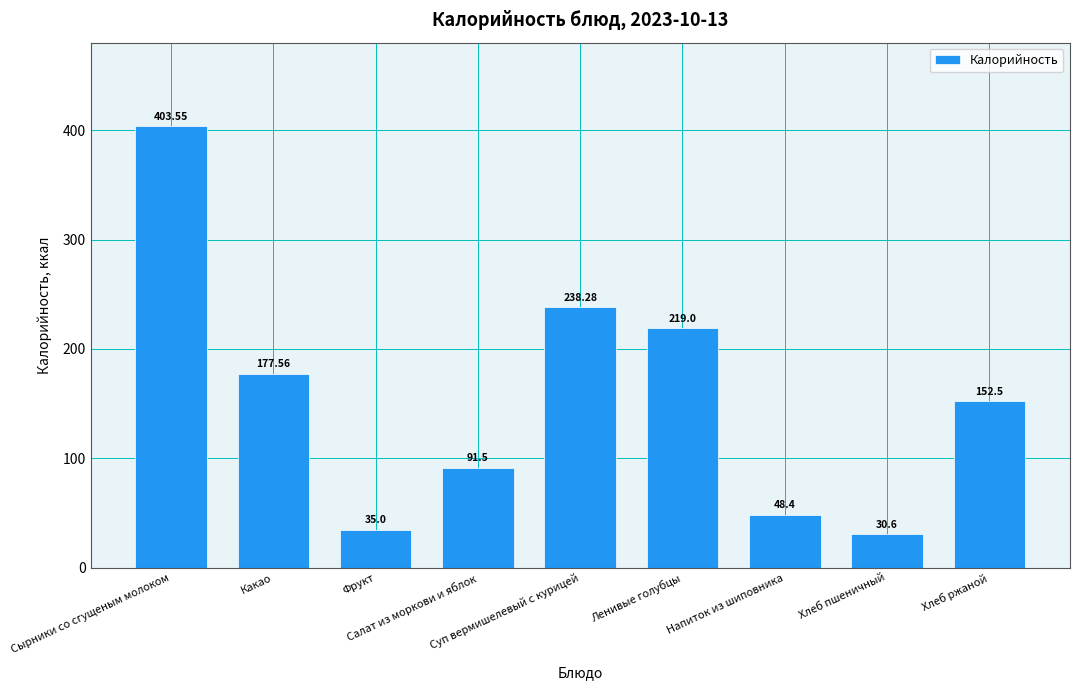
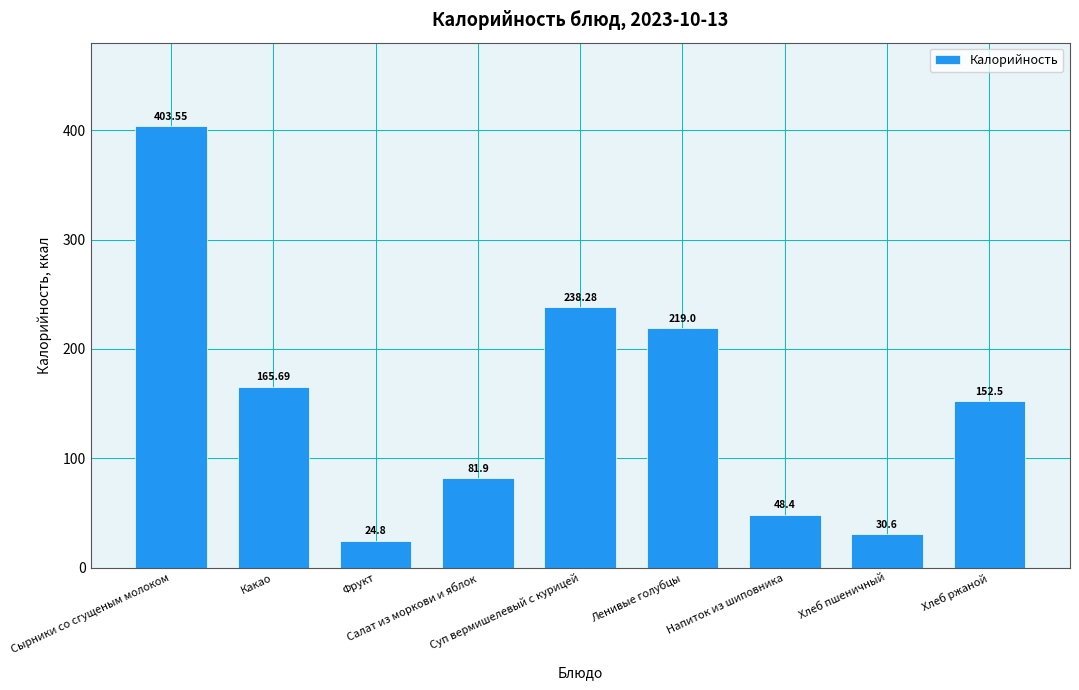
  {
    "Сырники со сгущеным молоком": 403.55,
-   "Какао": 177.56,
-   "Фрукт": 35.0,
-   "Салат из моркови и яблок": 91.5,
+   "Какао": 165.69,
+   "Фрукт": 24.8,
+   "Салат из моркови и яблок": 81.9,
    "Суп вермишелевый с курицей": 238.28,
    "Ленивые голубцы": 219.0,
    "Напиток из шиповника": 48.4,
    "Хлеб пшеничный": 30.6,
    "Хлеб ржаной": 152.5
  }
